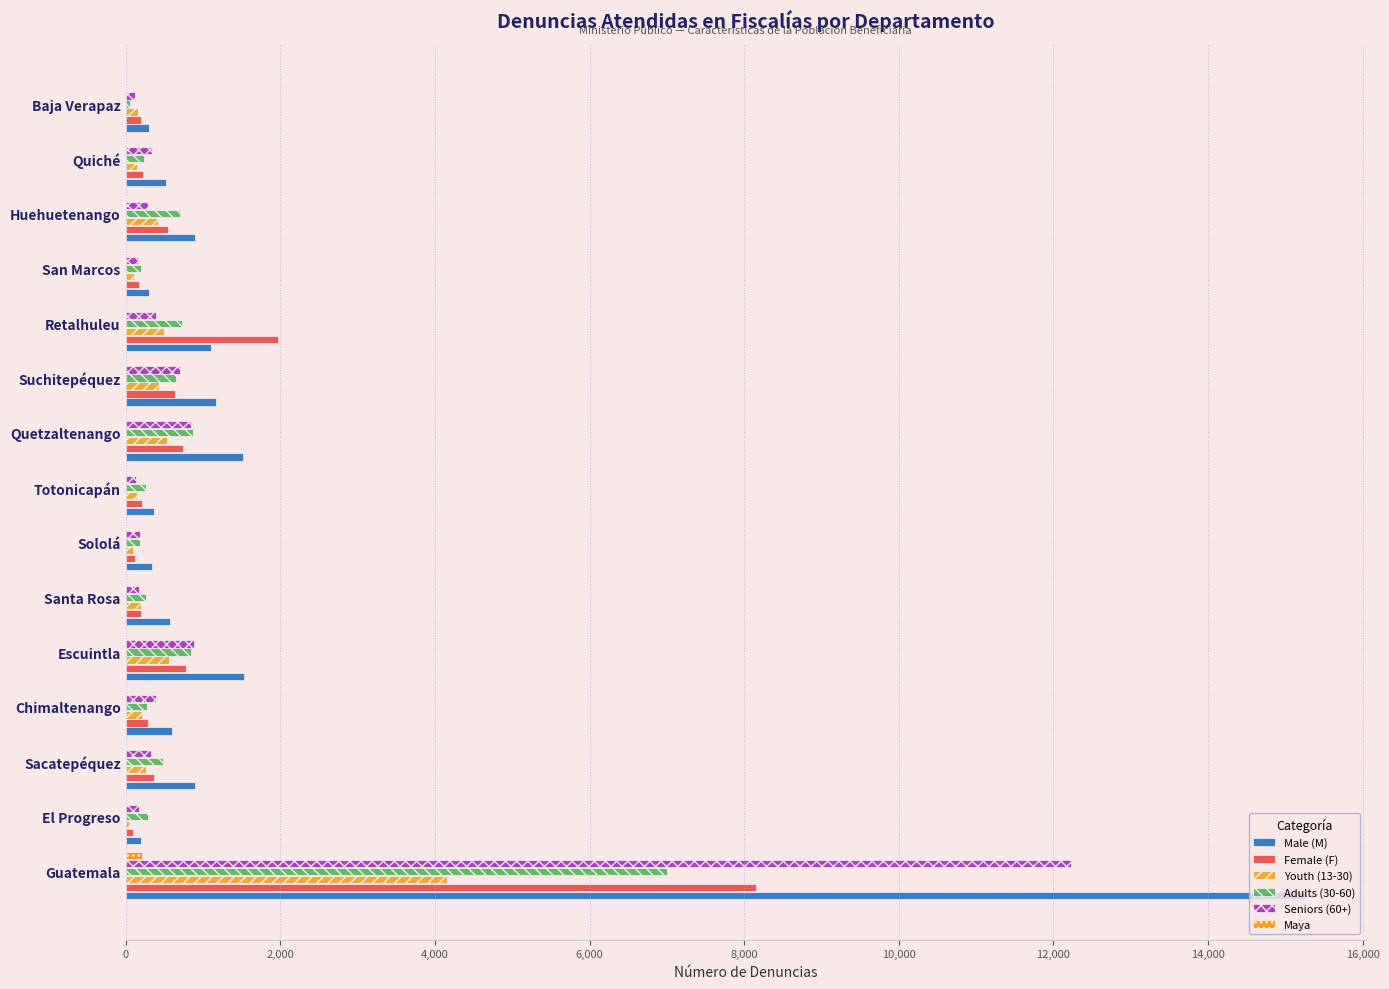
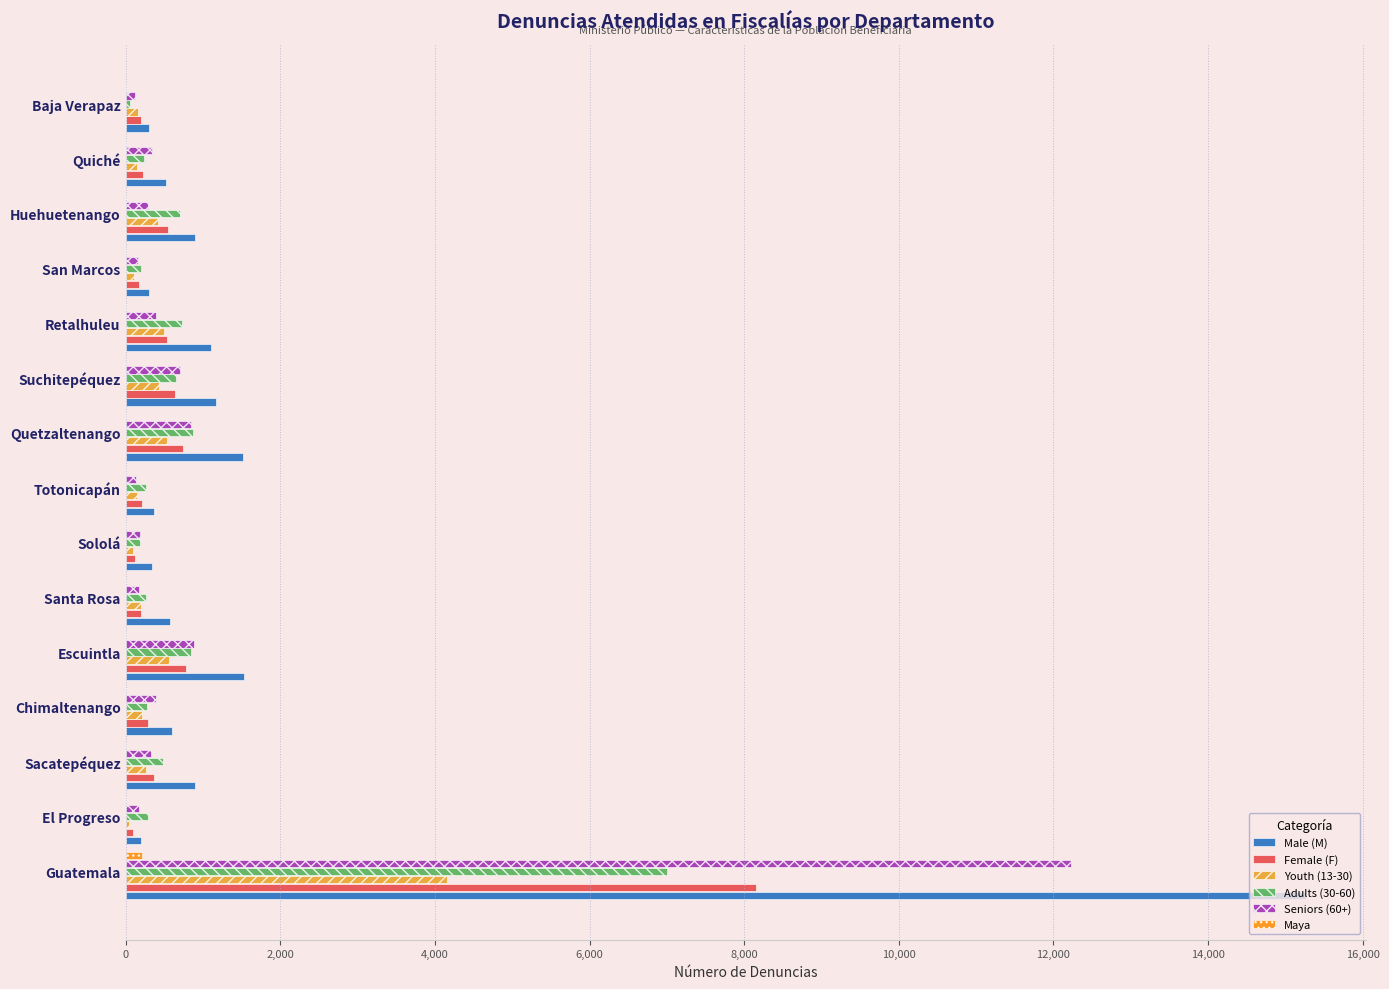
  {
    "Male (M)": {
      "Baja Verapaz": "300",
      "Quiché": "500",
      "Huehuetenango": "900",
      "San Marcos": "300",
      "Retalhuleu": "1,100",
      "Suchitepéquez": "1,200",
      "Quetzaltenango": "1,500",
      "Totonicapán": "400",
      "Sololá": "300",
      "Santa Rosa": "600",
      "Escuintla": "1,500",
      "Chimaltenango": "600",
      "Sacatepéquez": "900",
      "El Progreso": "200"
    },
    "Female (F)": {
      "Baja Verapaz": "200",
      "Quiché": "200",
      "Huehuetenango": "600",
      "San Marcos": "200",
-     "Retalhuleu": "2,000",
+     "Retalhuleu": "500",
      "Suchitepéquez": "600",
      "Quetzaltenango": "700",
      "Totonicapán": "200",
      "Sololá": "100",
      "Santa Rosa": "200",
      "Escuintla": "800",
      "Chimaltenango": "300",
      "Sacatepéquez": "400",
      "El Progreso": "100",
      "Guatemala": "8,200"
    },
    "Adults (30-60)": {
      "Baja Verapaz": "100",
      "Quiché": "200",
      "Huehuetenango": "700",
      "San Marcos": "200",
      "Retalhuleu": "700",
      "Suchitepéquez": "700",
      "Quetzaltenango": "900",
      "Totonicapán": "300",
      "Sololá": "200",
      "Santa Rosa": "300",
      "Escuintla": "900",
      "Chimaltenango": "300",
      "Sacatepéquez": "500",
      "El Progreso": "300",
      "Guatemala": "7,000"
    },
    "Seniors (60+)": {
      "Baja Verapaz": "100",
      "Quiché": "300",
      "Huehuetenango": "300",
      "San Marcos": "200",
      "Retalhuleu": "400",
      "Suchitepéquez": "700",
      "Quetzaltenango": "800",
      "Totonicapán": "100",
      "Sololá": "200",
      "Santa Rosa": "200",
      "Escuintla": "900",
      "Chimaltenango": "400",
      "Sacatepéquez": "300",
      "El Progreso": "200",
      "Guatemala": "12,200"
    }
  }
